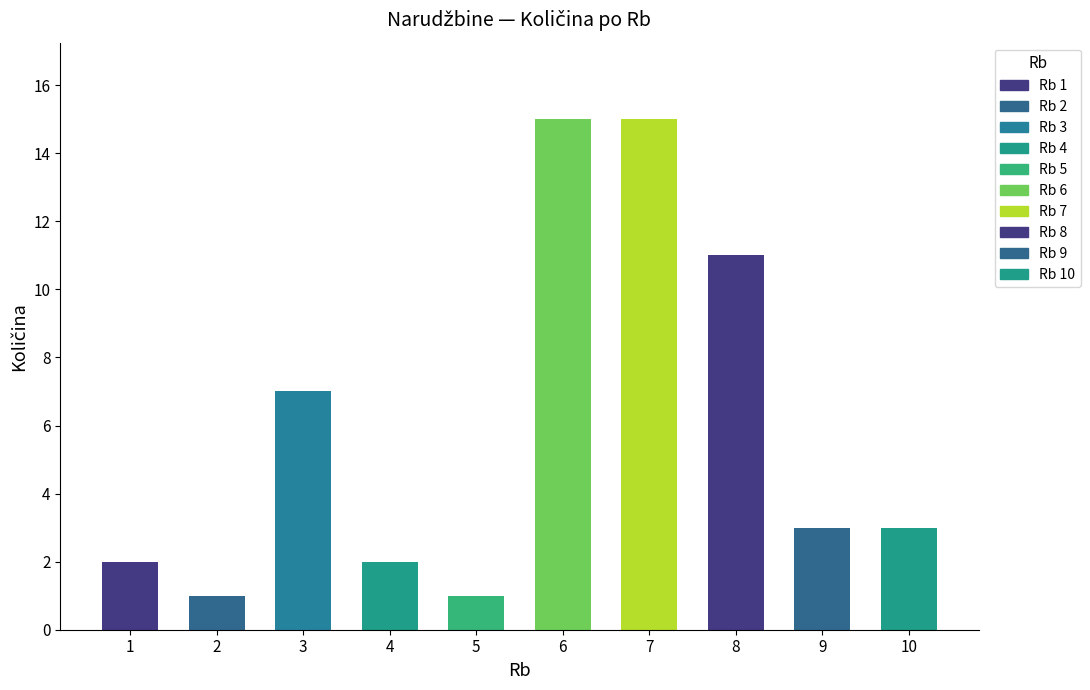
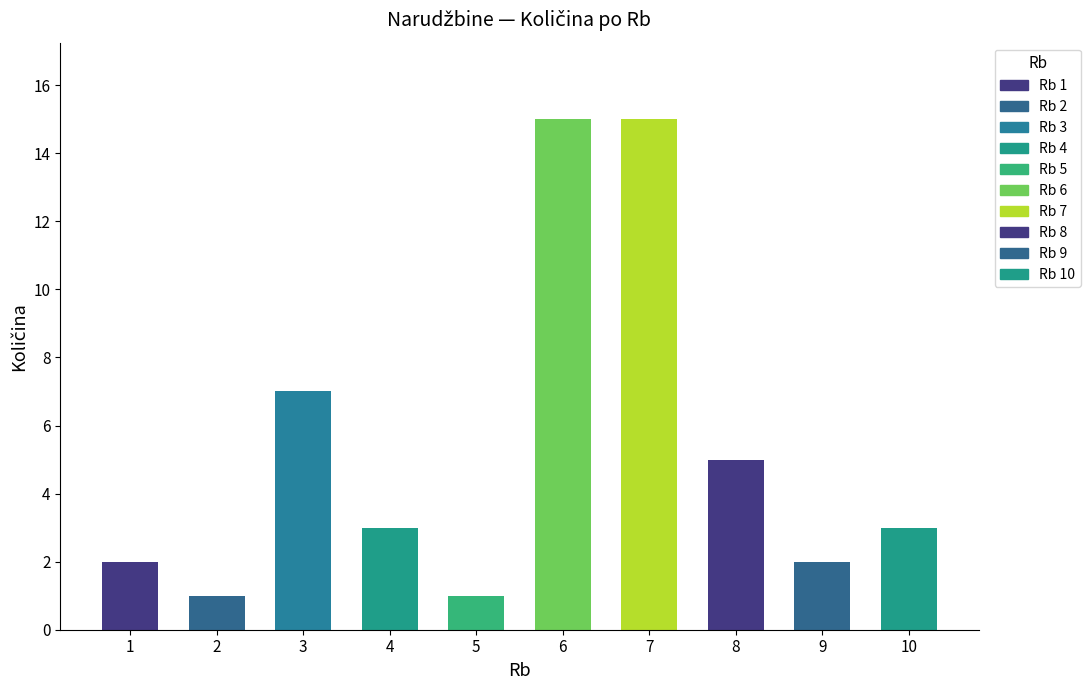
  {
    "1": 2,
    "2": 1,
    "3": 7,
-   "4": 2,
+   "4": 3,
    "5": 1,
    "6": 15,
    "7": 15,
-   "8": 11,
-   "9": 3,
+   "8": 5,
+   "9": 2,
    "10": 3
  }
